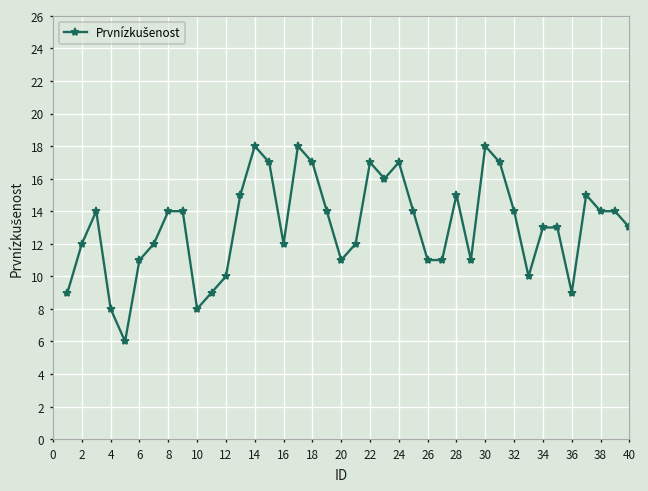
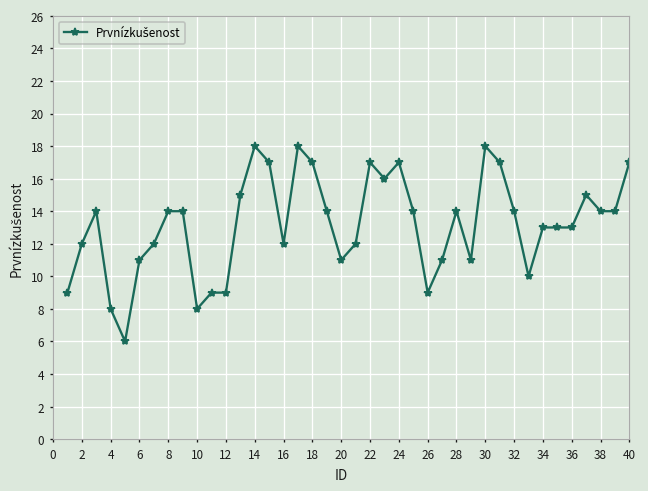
  {
    "2": 12,
    "4": 8,
    "6": 11,
    "8": 14,
    "10": 8,
-   "12": 10,
+   "12": 9,
    "14": 18,
    "16": 12,
    "18": 17,
    "20": 11,
    "22": 17,
    "24": 17,
-   "26": 11,
-   "28": 15,
+   "26": 9,
+   "28": 14,
    "30": 18,
    "32": 14,
    "34": 13,
-   "36": 9,
+   "36": 13,
    "38": 14,
-   "40": 13
+   "40": 17
  }
